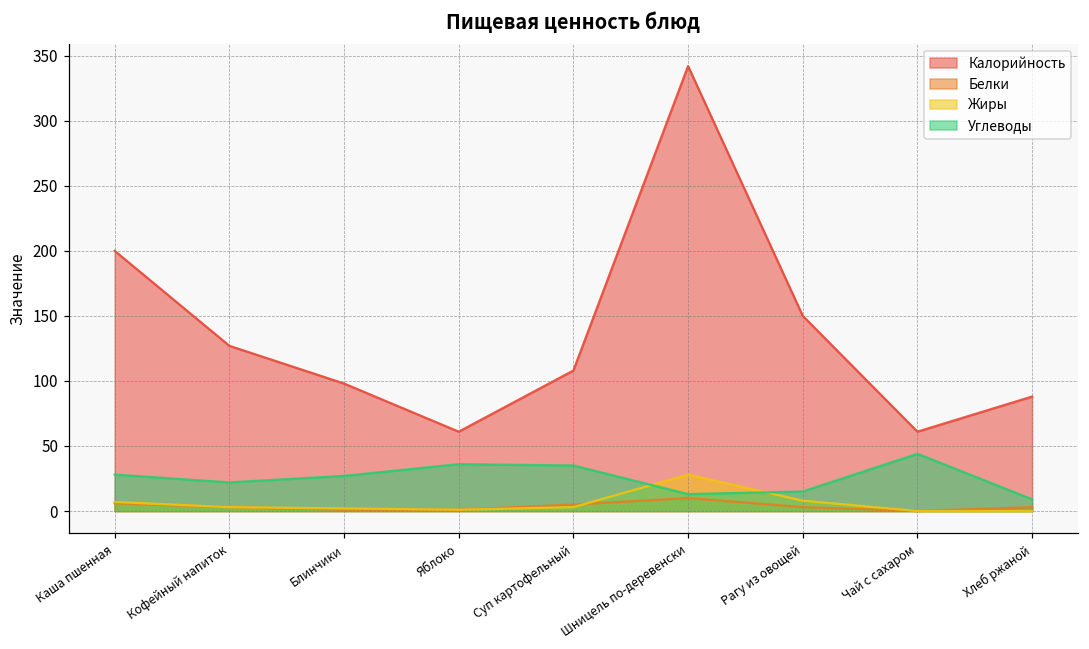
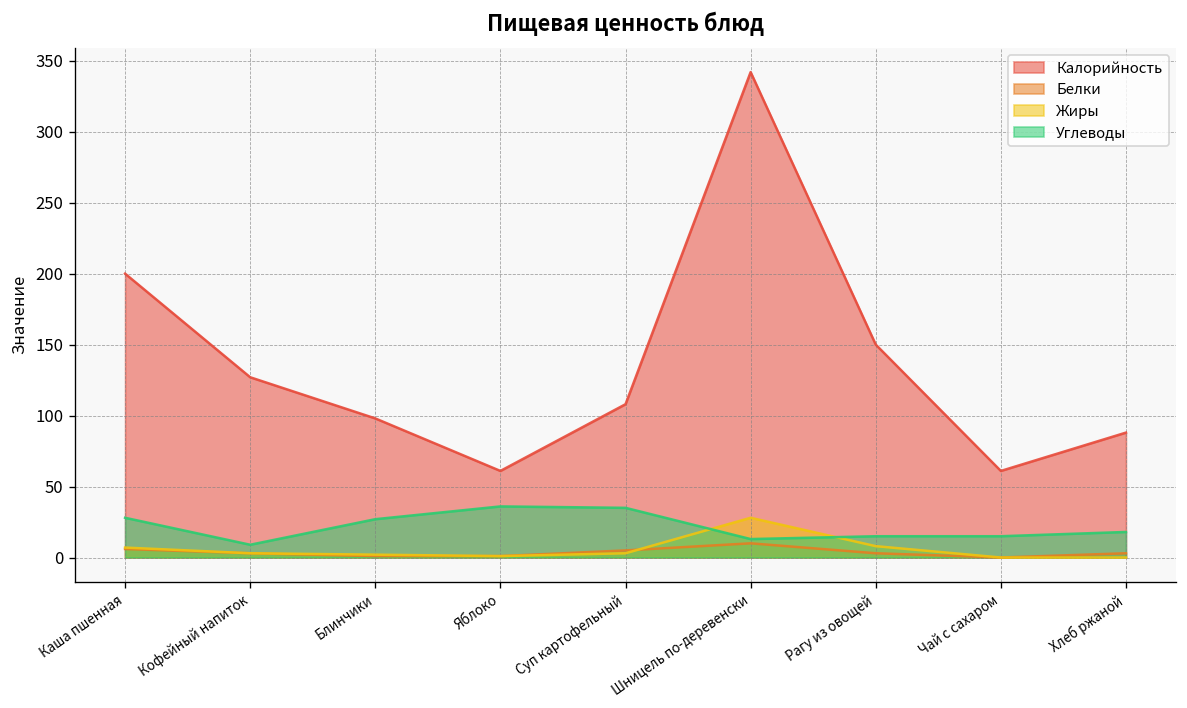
  {
    "Углеводы": {
      "Каша пшенная": 28,
-     "Кофейный напиток": 22,
+     "Кофейный напиток": 9,
      "Блинчики": 27,
      "Яблоко": 36,
      "Суп картофельный": 35,
      "Шницель по-деревенски": 13,
      "Рагу из овощей": 15,
-     "Чай с сахаром": 44,
-     "Хлеб ржаной": 9
+     "Чай с сахаром": 15,
+     "Хлеб ржаной": 18
    }
  }
